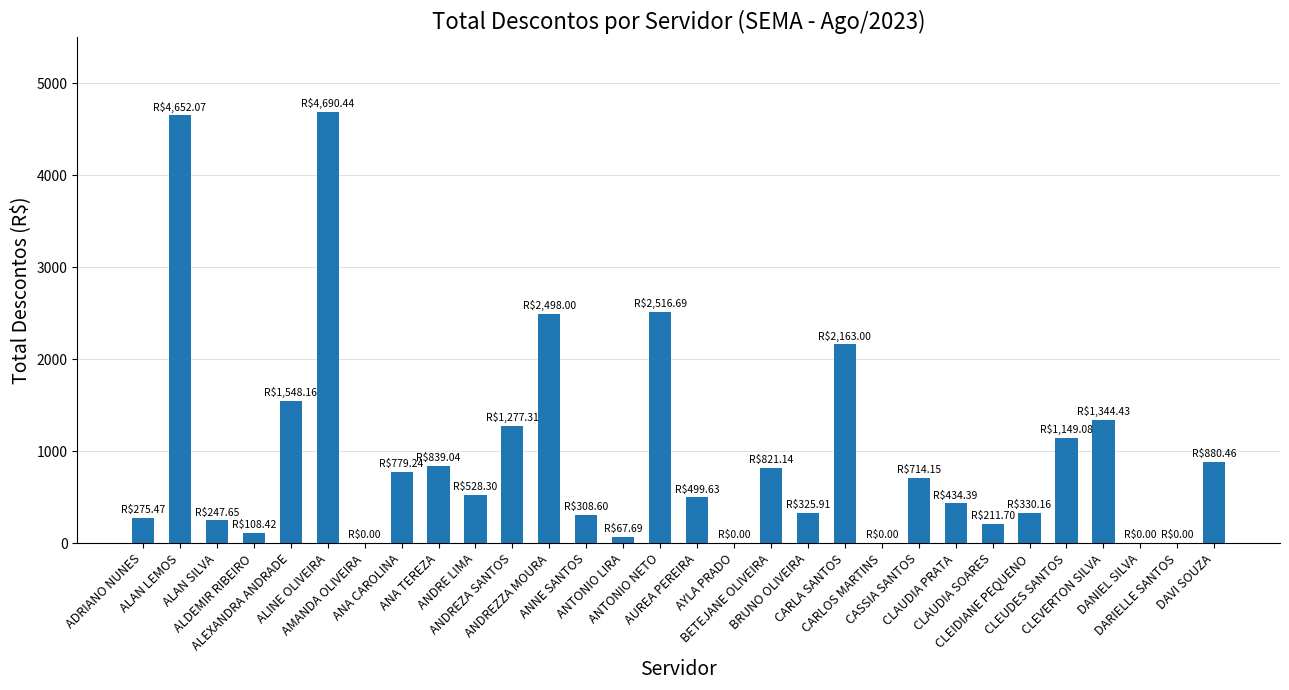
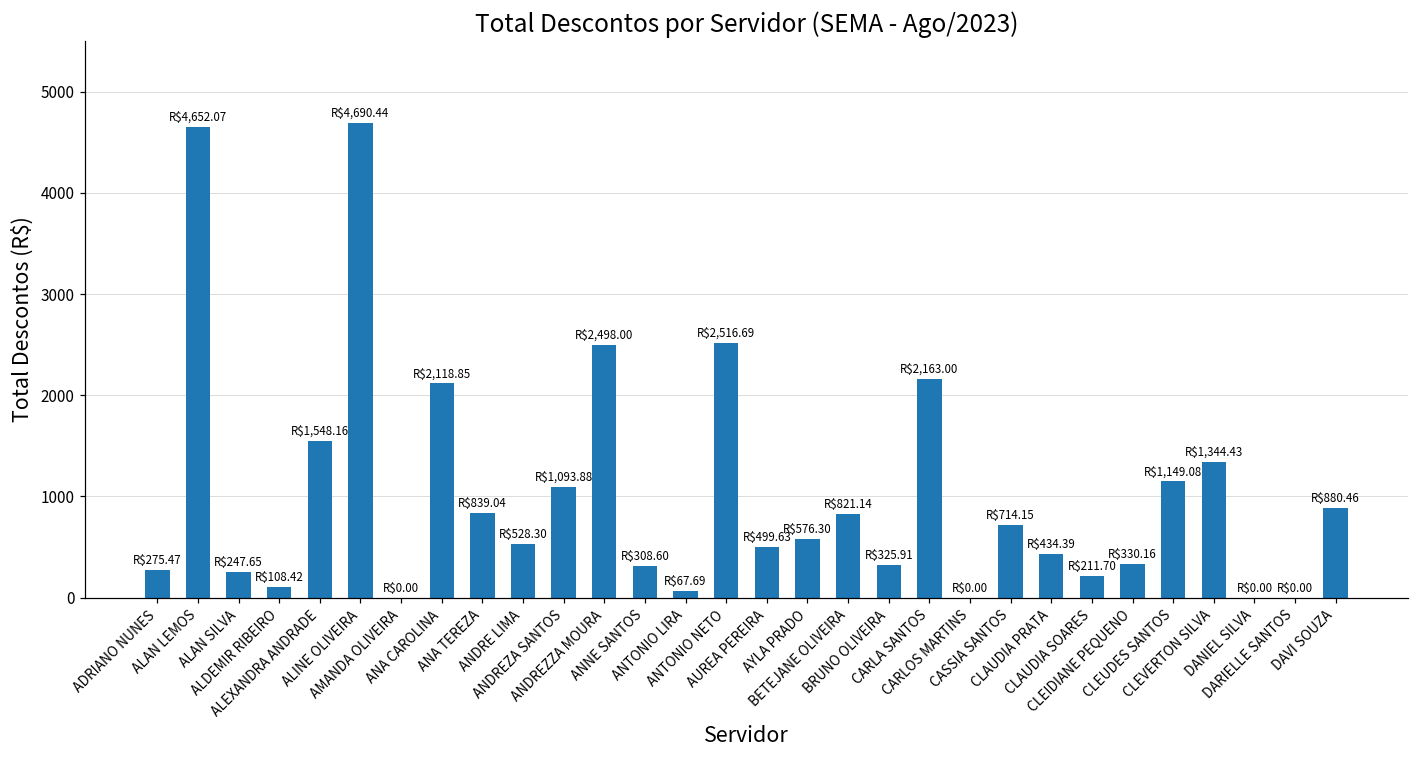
  {
    "ADRIANO NUNES": "$275.47",
    "ALAN LEMOS": "$4,652.07",
    "ALAN SILVA": "$247.65",
    "ALDEMIR RIBEIRO": "$108.42",
    "ALEXANDRA ANDRADE": "$1,548.16",
    "ALINE OLIVEIRA": "$4,690.44",
    "AMANDA OLIVEIRA": "$0.00",
-   "ANA CAROLINA": "$779.24",
+   "ANA CAROLINA": "$2,118.85",
    "ANA TEREZA": "$839.04",
    "ANDRE LIMA": "$528.30",
-   "ANDREZA SANTOS": "$1,277.31",
+   "ANDREZA SANTOS": "$1,093.88",
    "ANDREZZA MOURA": "$2,498.00",
    "ANNE SANTOS": "$308.60",
    "ANTONIO LIRA": "$67.69",
    "ANTONIO NETO": "$2,516.69",
    "AUREA PEREIRA": "$499.63",
-   "AYLA PRADO": "$0.00",
+   "AYLA PRADO": "$576.30",
    "BETEJANE OLIVEIRA": "$821.14",
    "BRUNO OLIVEIRA": "$325.91",
    "CARLA SANTOS": "$2,163.00",
    "CARLOS MARTINS": "$0.00",
    "CASSIA SANTOS": "$714.15",
    "CLAUDIA PRATA": "$434.39",
    "CLAUDIA SOARES": "$211.70",
    "CLEIDIANE PEQUENO": "$330.16",
    "CLEUDES SANTOS": "$1,149.08",
    "CLEVERTON SILVA": "$1,344.43",
    "DANIEL SILVA": "$0.00",
    "DARIELLE SANTOS": "$0.00",
    "DAVI SOUZA": "$880.46"
  }
